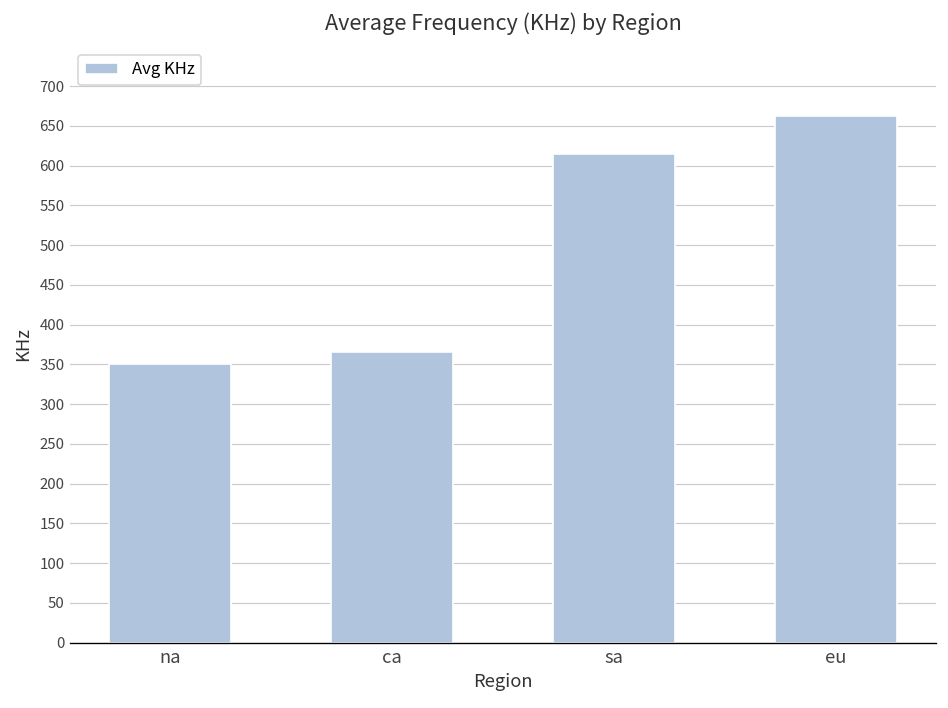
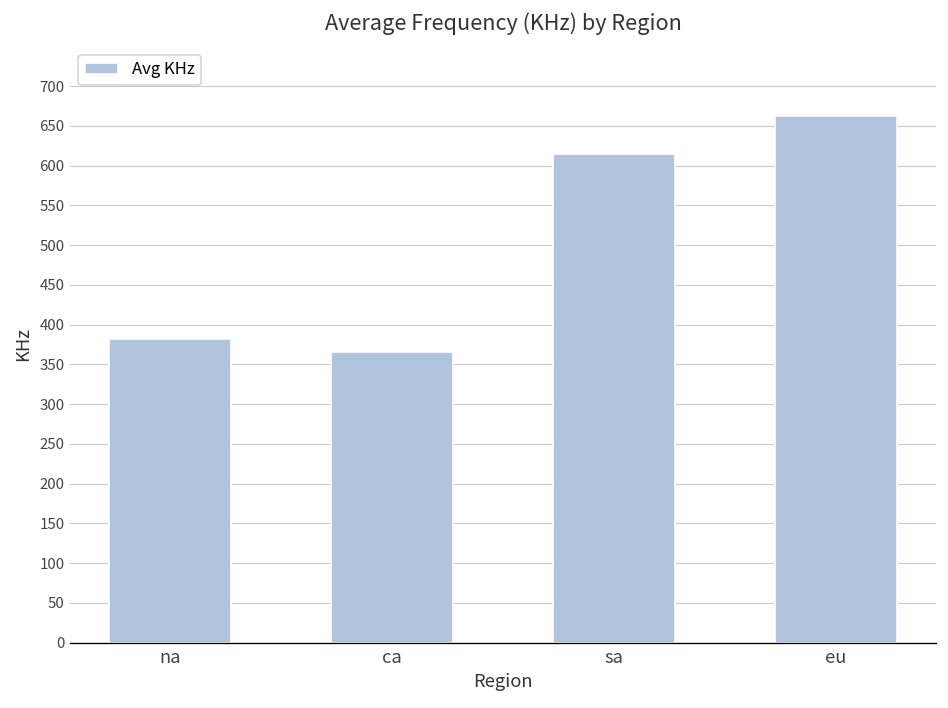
  {
-   "na": 350,
+   "na": 380,
    "ca": 370,
    "sa": 610,
    "eu": 660
  }
